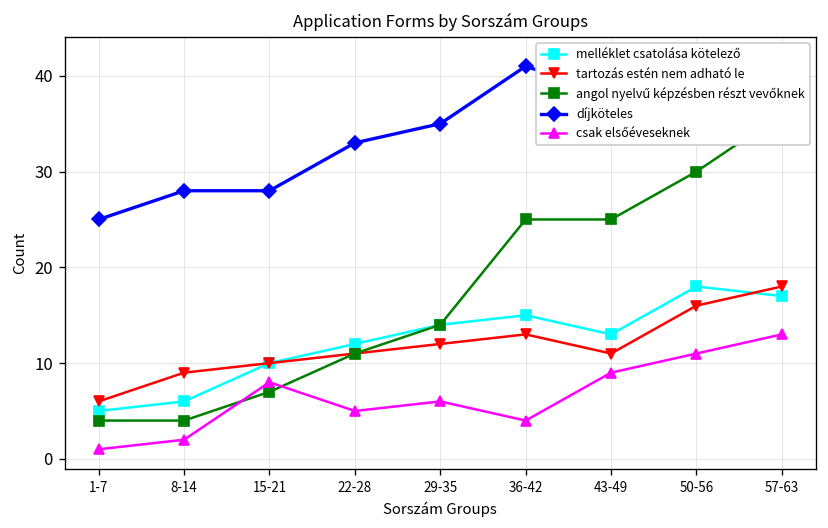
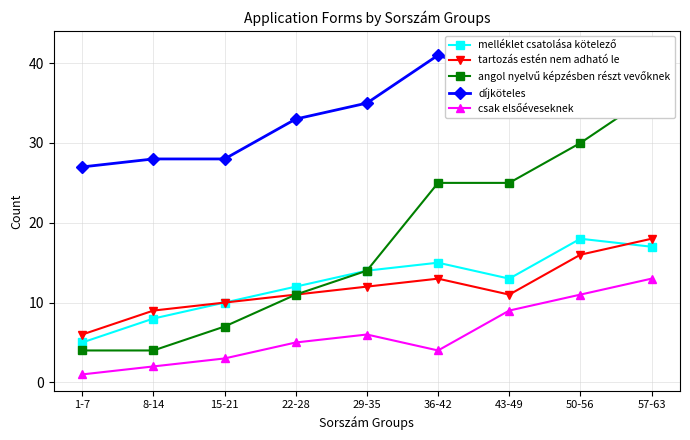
  {
    "melléklet csatolása kötelező": {
      "1-7": 5,
-     "8-14": 6,
+     "8-14": 8,
      "22-28": 12,
      "36-42": 15,
      "43-49": 13,
      "50-56": 18,
      "57-63": 17
    },
    "tartozás estén nem adható le": {
      "1-7": 6,
      "8-14": 9,
      "29-35": 12,
      "36-42": 13,
      "43-49": 11,
      "50-56": 16,
      "57-63": 18
    },
    "angol nyelvű képzésben részt vevőknek": {
      "1-7": 4,
      "8-14": 4,
      "15-21": 7,
      "36-42": 25,
      "43-49": 25,
      "50-56": 30
    },
    "díjköteles": {
-     "1-7": 25,
+     "1-7": 27,
      "8-14": 28,
      "15-21": 28,
      "22-28": 33,
      "29-35": 35,
      "36-42": 41
    },
    "csak elsőéveseknek": {
      "1-7": 1,
      "8-14": 2,
-     "15-21": 8,
+     "15-21": 3,
      "22-28": 5,
      "29-35": 6,
      "36-42": 4,
      "43-49": 9,
      "50-56": 11,
      "57-63": 13
    }
  }
